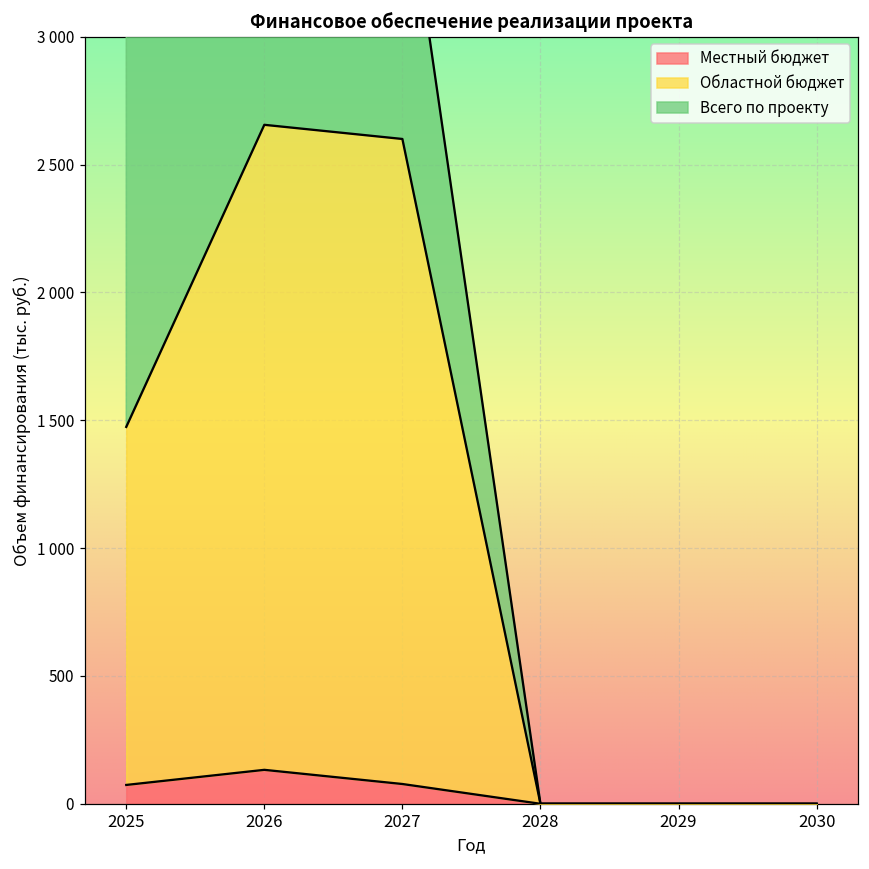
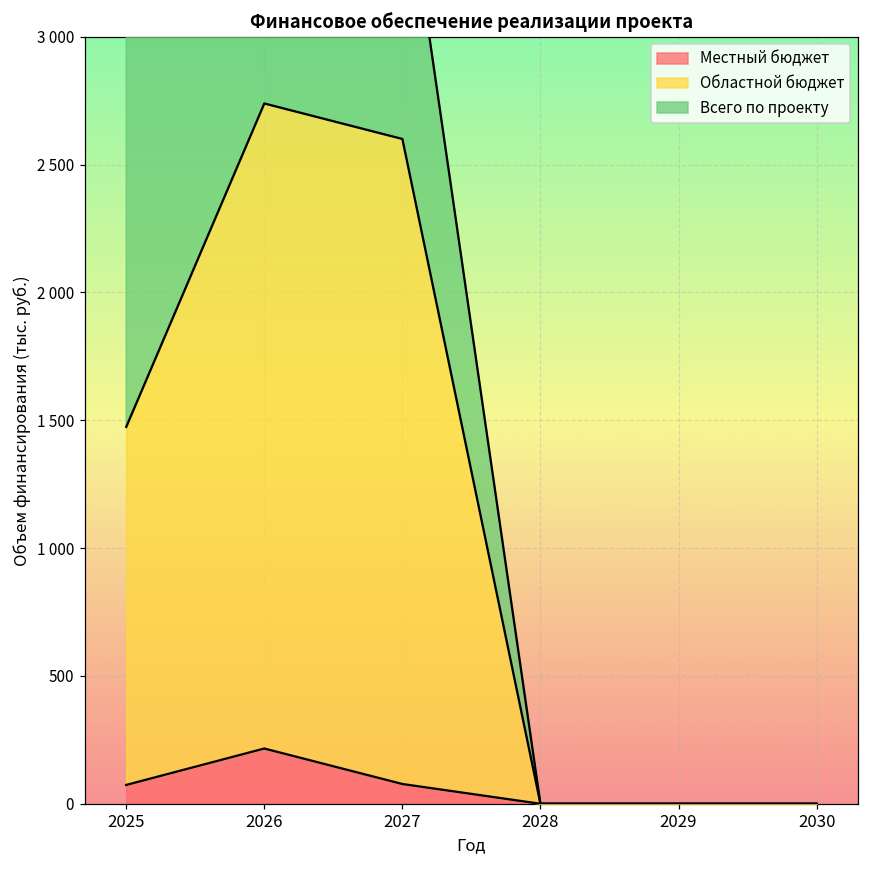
  {
    "Местный бюджет": {
      "2025": 70,
-     "2026": 130,
+     "2026": 220,
      "2027": 80
    },
    "Областной бюджет": {
      "2025": 1400,
      "2026": 2520,
      "2027": 2520
    }
  }
